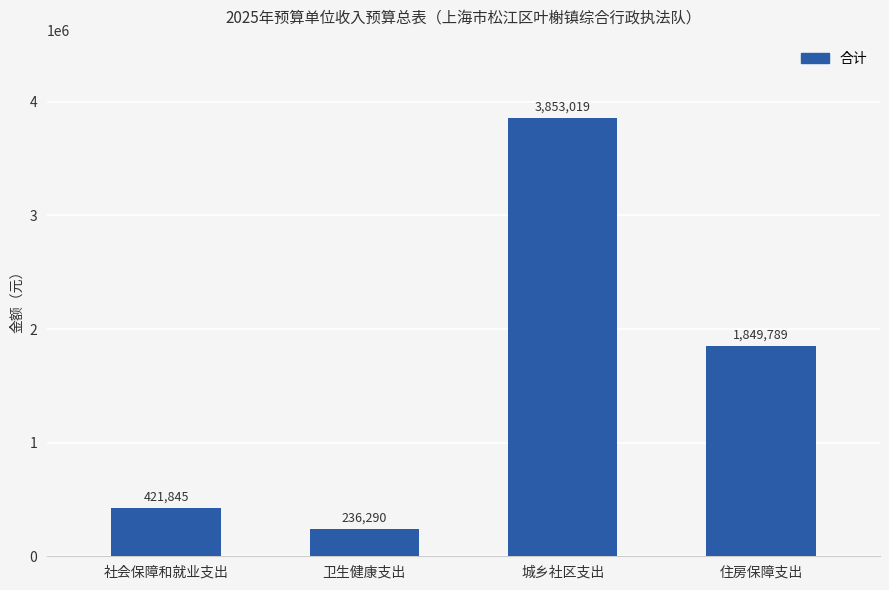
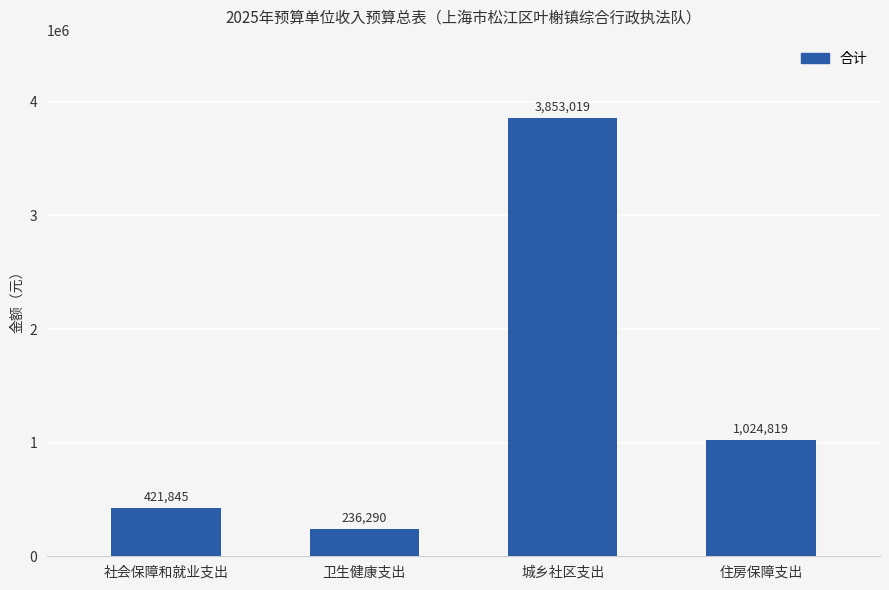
  {
    "社会保障和就业支出": "421,845",
    "卫生健康支出": "236,290",
    "城乡社区支出": "3,853,019",
-   "住房保障支出": "1,849,789"
+   "住房保障支出": "1,024,819"
  }
